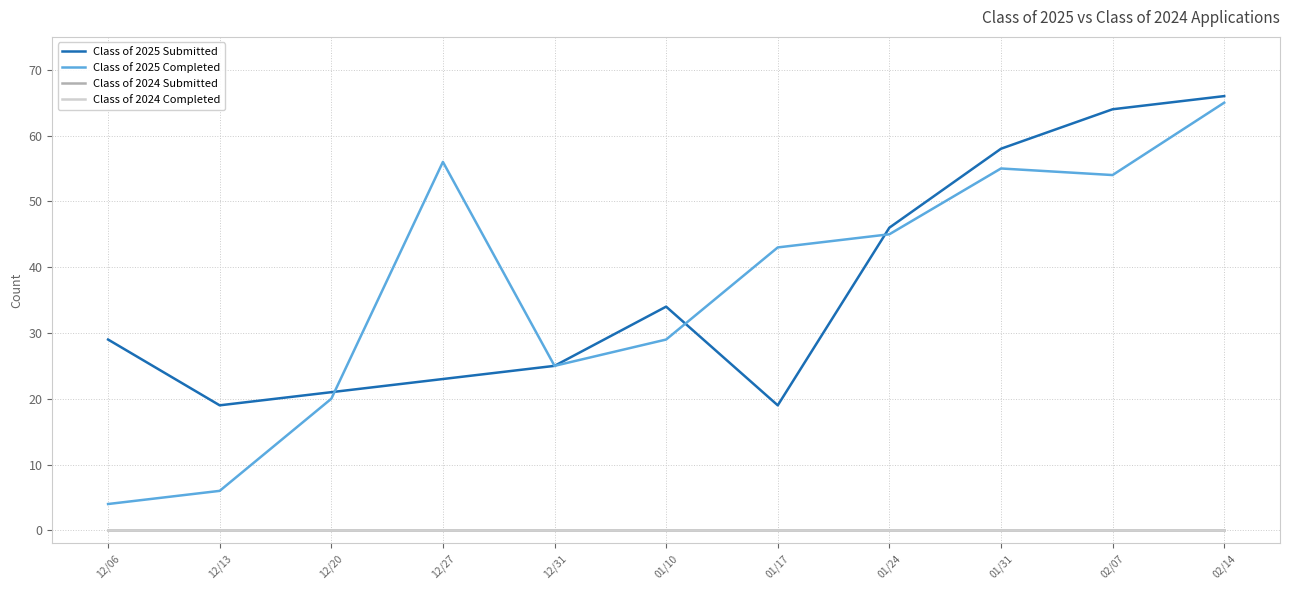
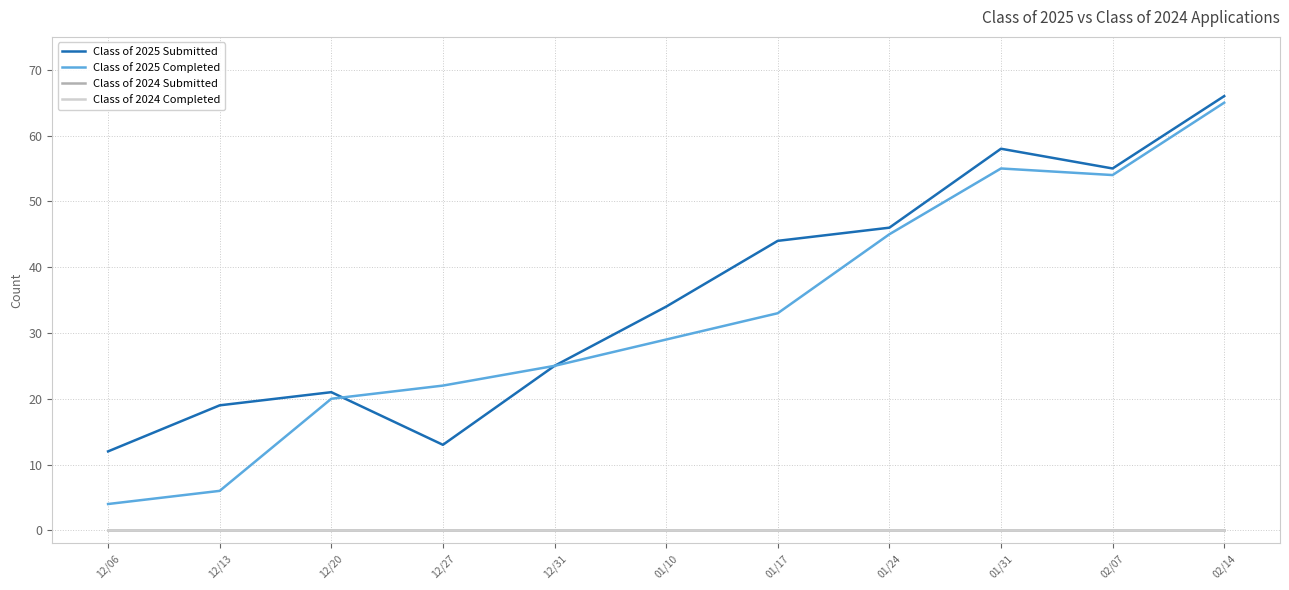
  {
    "Class of 2025 Submitted": {
-     "12/06": 29,
+     "12/06": 12,
      "12/13": 19,
      "12/20": 21,
-     "12/27": 23,
+     "12/27": 13,
      "01/10": 34,
-     "01/17": 19,
+     "01/17": 44,
      "01/24": 46,
      "01/31": 58,
-     "02/07": 64,
+     "02/07": 55,
      "02/14": 66
    },
    "Class of 2025 Completed": {
      "12/06": 4,
      "12/13": 6,
      "12/20": 20,
-     "12/27": 56,
+     "12/27": 22,
      "01/10": 29,
-     "01/17": 43,
+     "01/17": 33,
      "01/24": 45,
      "01/31": 55,
      "02/07": 54,
      "02/14": 65
    },
    "Class of 2024 Completed": {
      "12/06": 0,
      "12/13": 0,
      "12/20": 0,
      "12/27": 0,
      "12/31": 0,
      "01/10": 0,
      "01/17": 0,
      "01/24": 0,
      "01/31": 0,
      "02/07": 0,
      "02/14": 0
    }
  }
